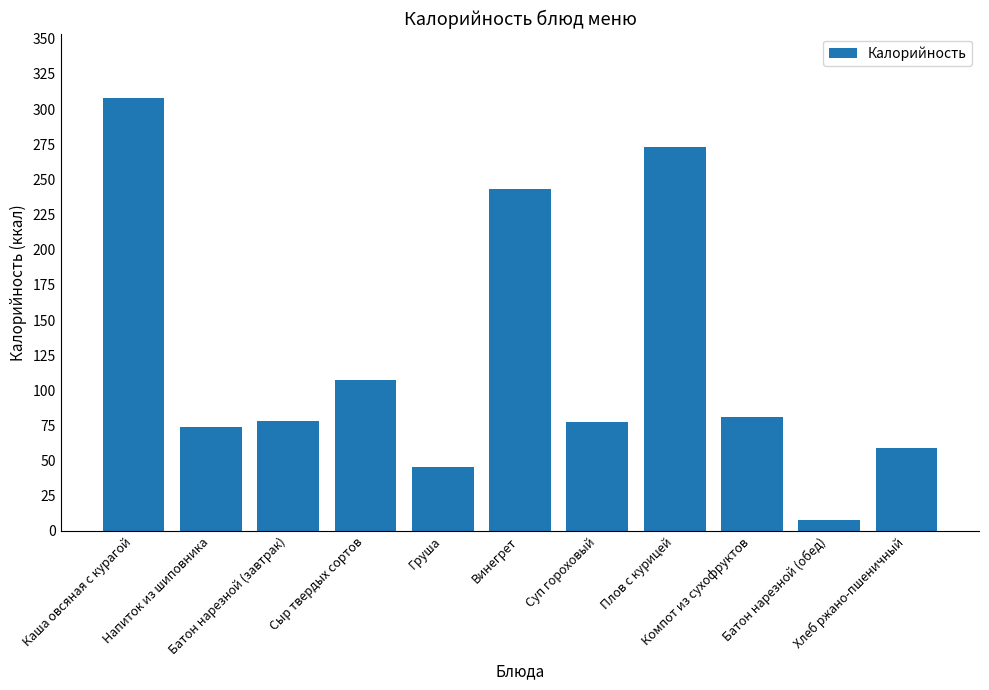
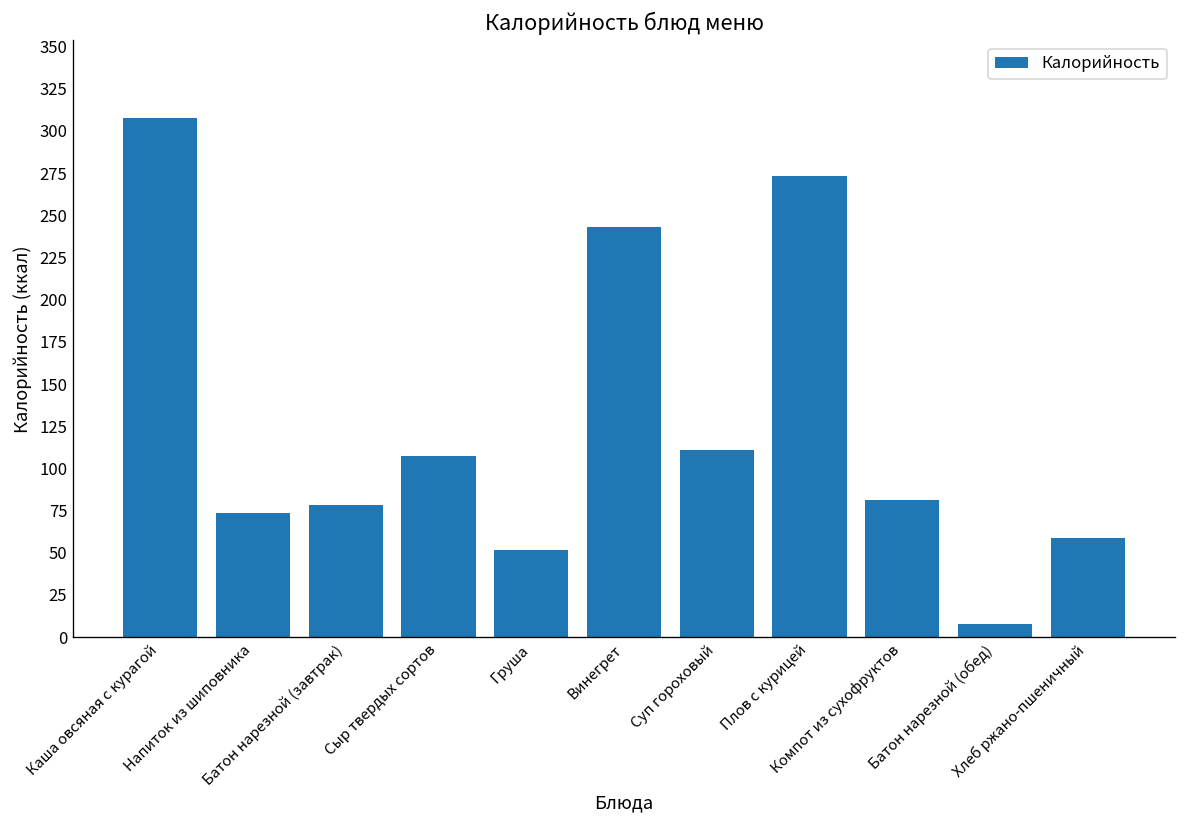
  {
    "Каша овсяная с курагой": 308,
    "Напиток из шиповника": 74,
    "Батон нарезной (завтрак)": 79,
    "Сыр твердых сортов": 108,
-   "Груша": 46,
+   "Груша": 52,
    "Винегрет": 243,
-   "Суп гороховый": 77,
+   "Суп гороховый": 111,
    "Плов с курицей": 273,
    "Компот из сухофруктов": 81,
    "Батон нарезной (обед)": 8,
    "Хлеб ржано-пшеничный": 59
  }
